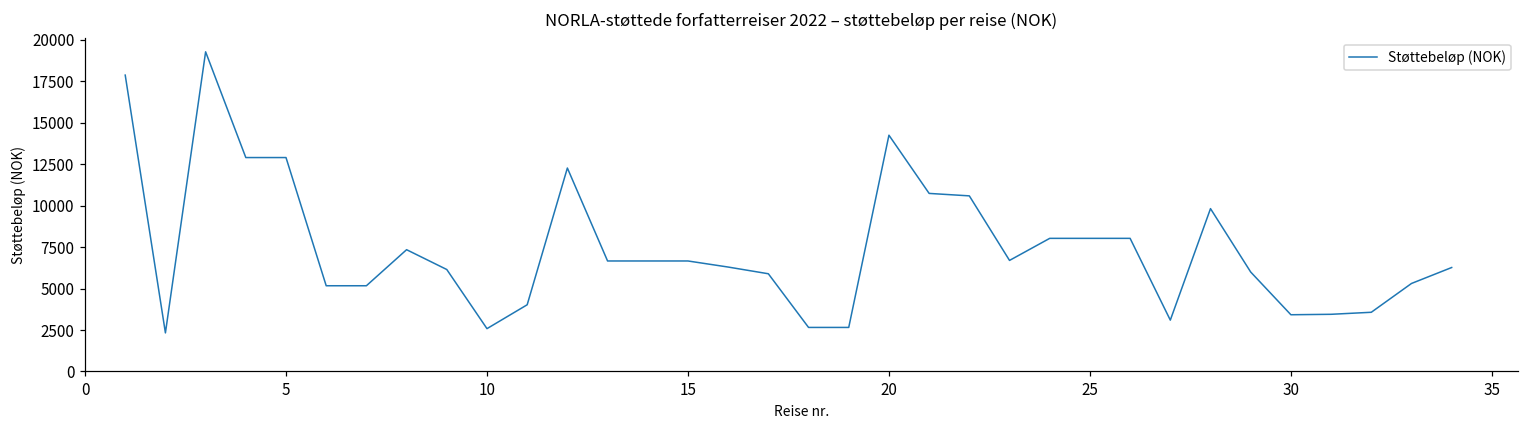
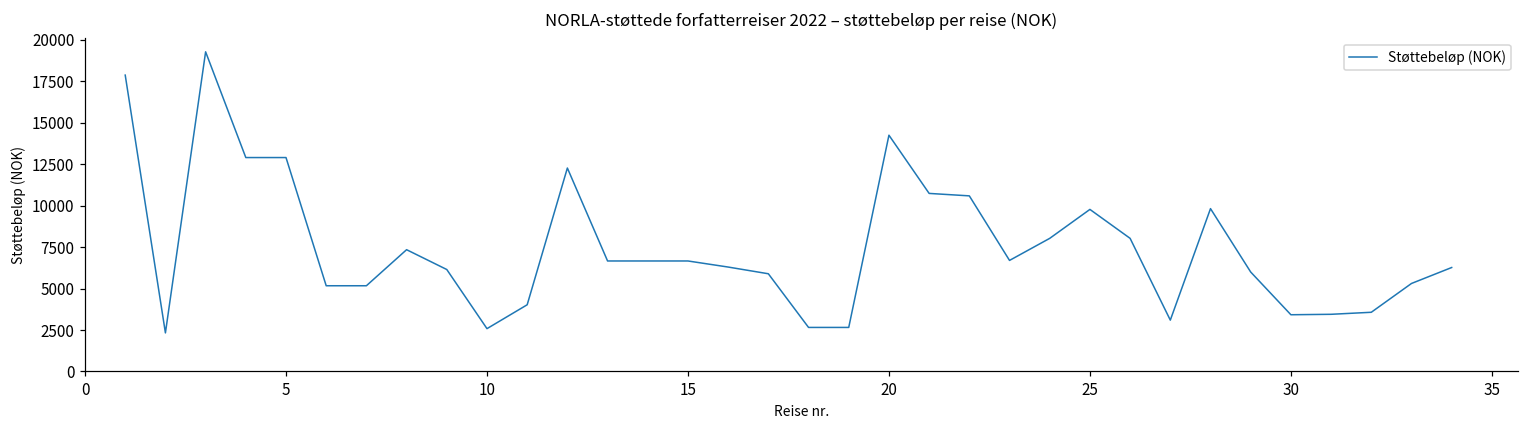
  {
    "5": 12900,
    "10": 2600,
    "15": 6700,
    "20": 14300,
-   "25": 8000,
+   "25": 9800,
    "30": 3400
  }
